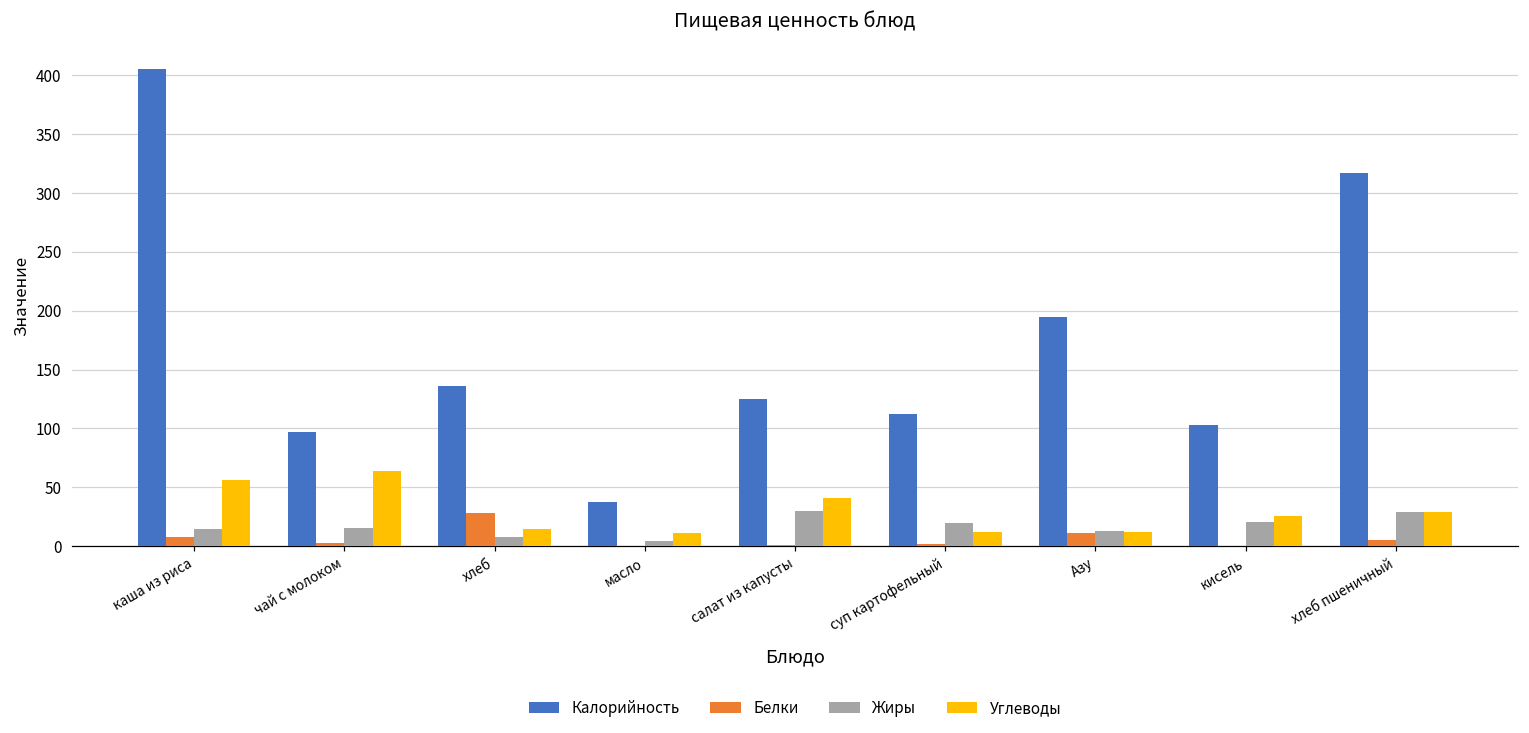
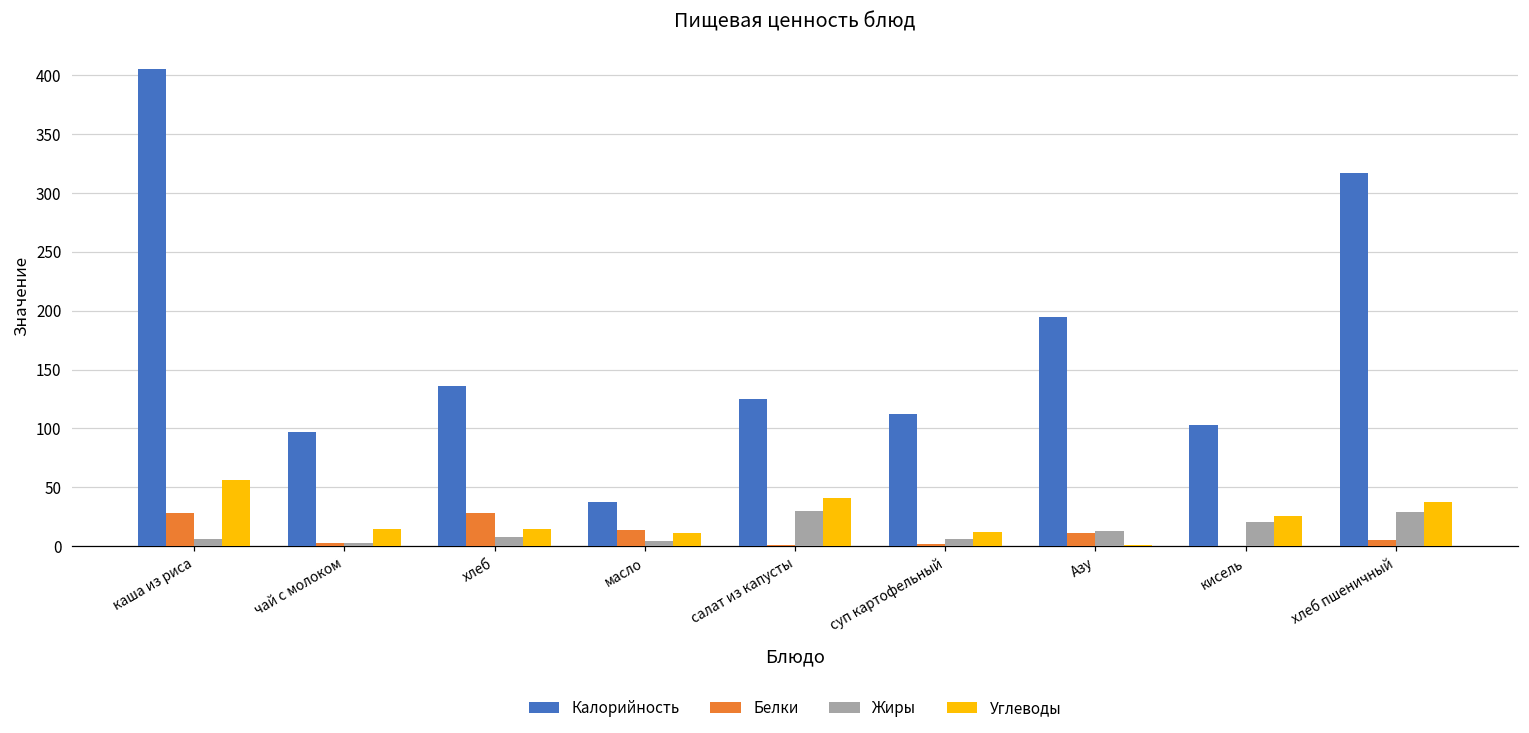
  {
    "Калорийность": {
      "каша из риса": 405,
      "чай с молоком": 97,
      "хлеб": 136,
      "масло": 37,
      "салат из капусты": 125,
      "суп картофельный": 112,
      "Азу": 194,
      "кисель": 103,
      "хлеб пшеничный": 317
    },
    "Белки": {
-     "каша из риса": 8,
+     "каша из риса": 28,
      "чай с молоком": 3,
      "хлеб": 28,
-     "масло": 0,
+     "масло": 14,
      "Азу": 11,
      "хлеб пшеничный": 5
    },
    "Жиры": {
-     "каша из риса": 14,
-     "чай с молоком": 15,
+     "каша из риса": 6,
+     "чай с молоком": 3,
      "хлеб": 8,
      "масло": 4,
      "салат из капусты": 29,
-     "суп картофельный": 20,
+     "суп картофельный": 6,
      "Азу": 13,
      "кисель": 20,
      "хлеб пшеничный": 29
    },
    "Углеводы": {
      "каша из риса": 56,
-     "чай с молоком": 64,
+     "чай с молоком": 14,
      "хлеб": 15,
      "масло": 11,
      "салат из капусты": 41,
      "суп картофельный": 12,
-     "Азу": 12,
+     "Азу": 1,
      "кисель": 25,
-     "хлеб пшеничный": 29
+     "хлеб пшеничный": 37
    }
  }
